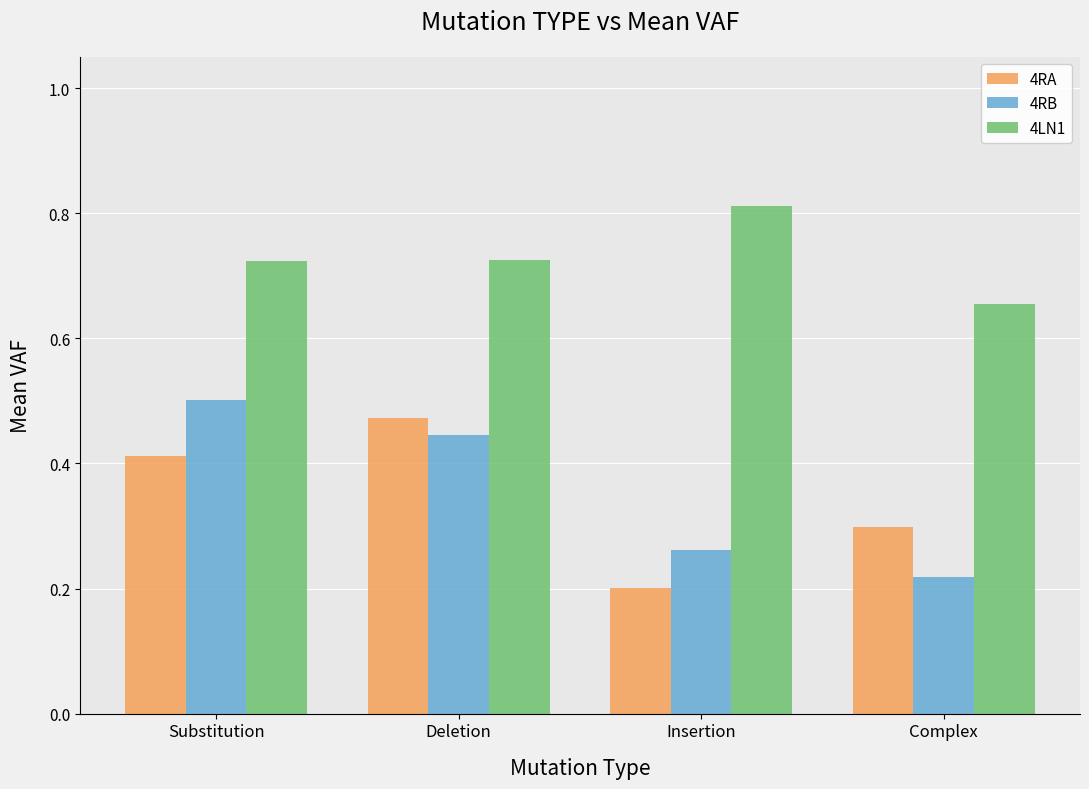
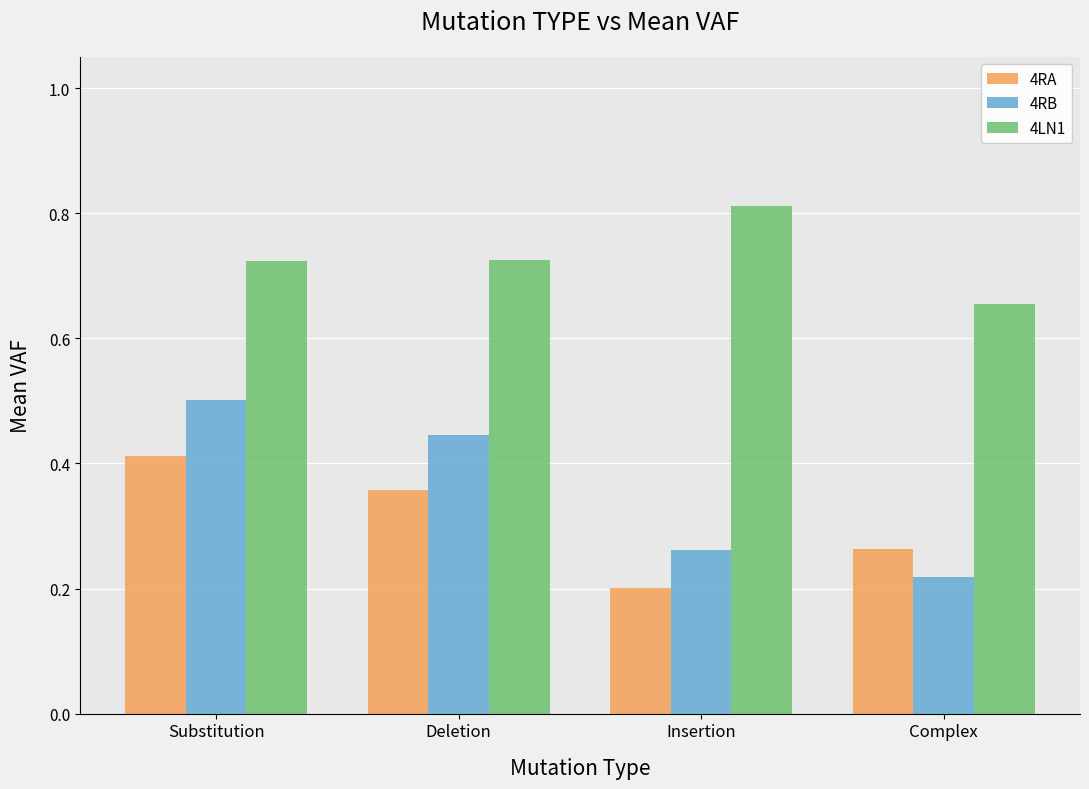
  {
    "4RA": {
      "Substitution": 0.41,
-     "Deletion": 0.47,
+     "Deletion": 0.36,
      "Insertion": 0.20,
-     "Complex": 0.30
+     "Complex": 0.26
    },
    "4RB": {
      "Substitution": 0.50,
      "Deletion": 0.45,
      "Insertion": 0.26,
      "Complex": 0.22
    },
    "4LN1": {
      "Substitution": 0.72,
      "Deletion": 0.73,
      "Insertion": 0.81,
      "Complex": 0.65
    }
  }
